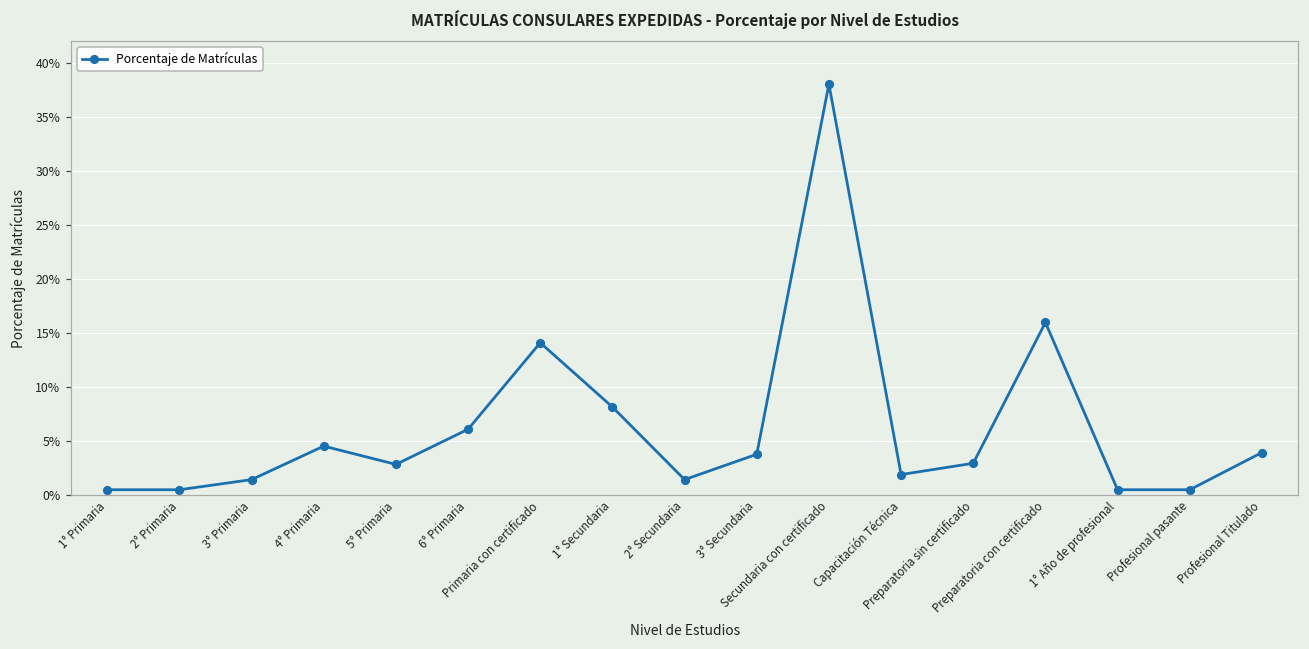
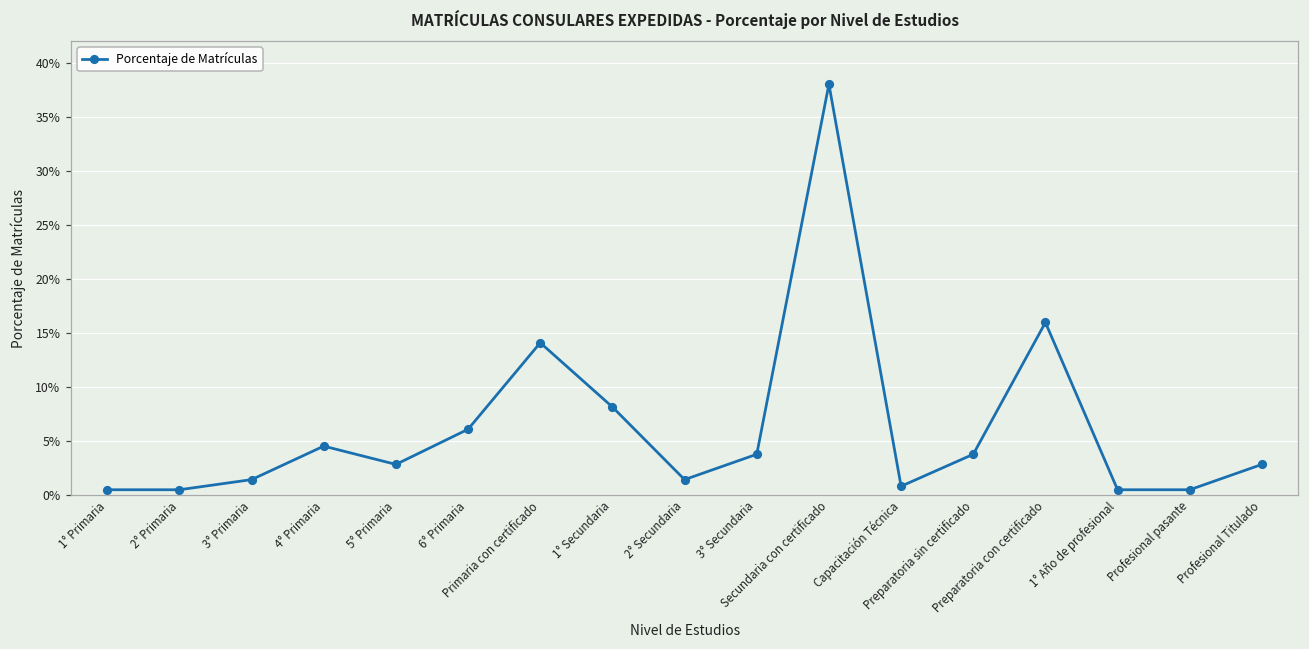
  {
    "1° Primaria": "0%",
    "2° Primaria": "0%",
    "3° Primaria": "1%",
    "4° Primaria": "5%",
    "5° Primaria": "3%",
    "6° Primaria": "6%",
    "Primaria con certificado": "14%",
    "1° Secundaria": "8%",
    "2° Secundaria": "1%",
    "3° Secundaria": "4%",
    "Secundaria con certificado": "38%",
-   "Capacitación Técnica": "2%",
-   "Preparatoria sin certificado": "3%",
+   "Capacitación Técnica": "1%",
+   "Preparatoria sin certificado": "4%",
    "Preparatoria con certificado": "16%",
    "1° Año de profesional": "0%",
    "Profesional pasante": "0%",
-   "Profesional Titulado": "4%"
+   "Profesional Titulado": "3%"
  }
